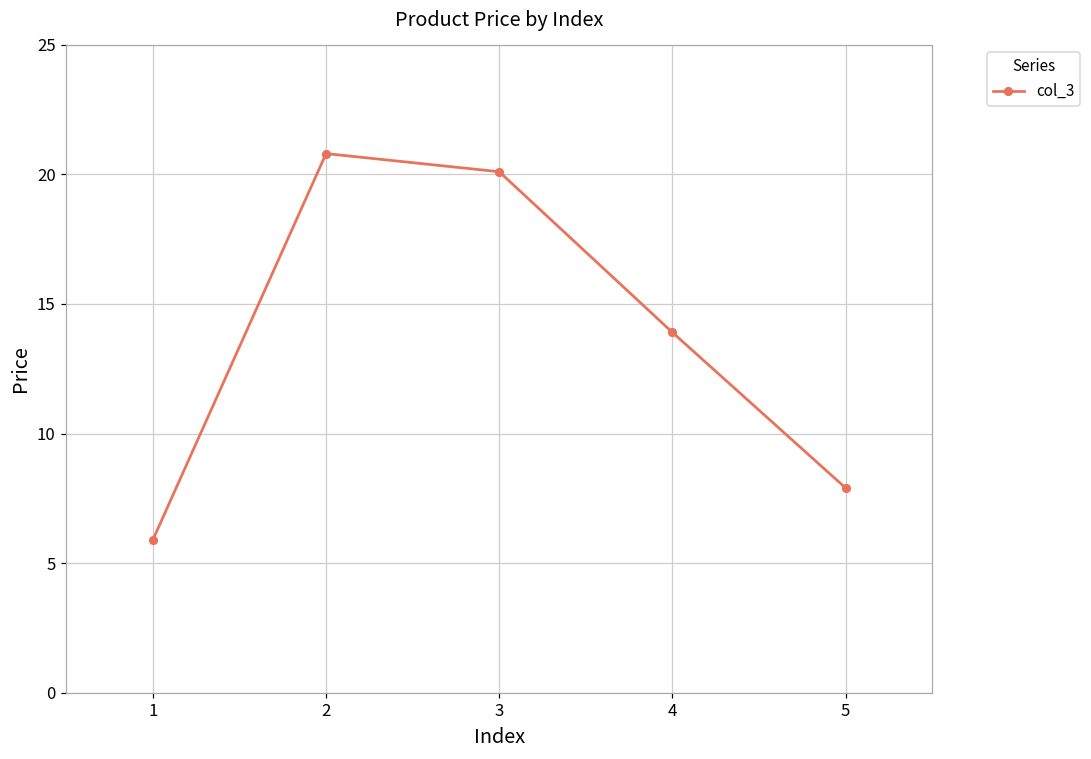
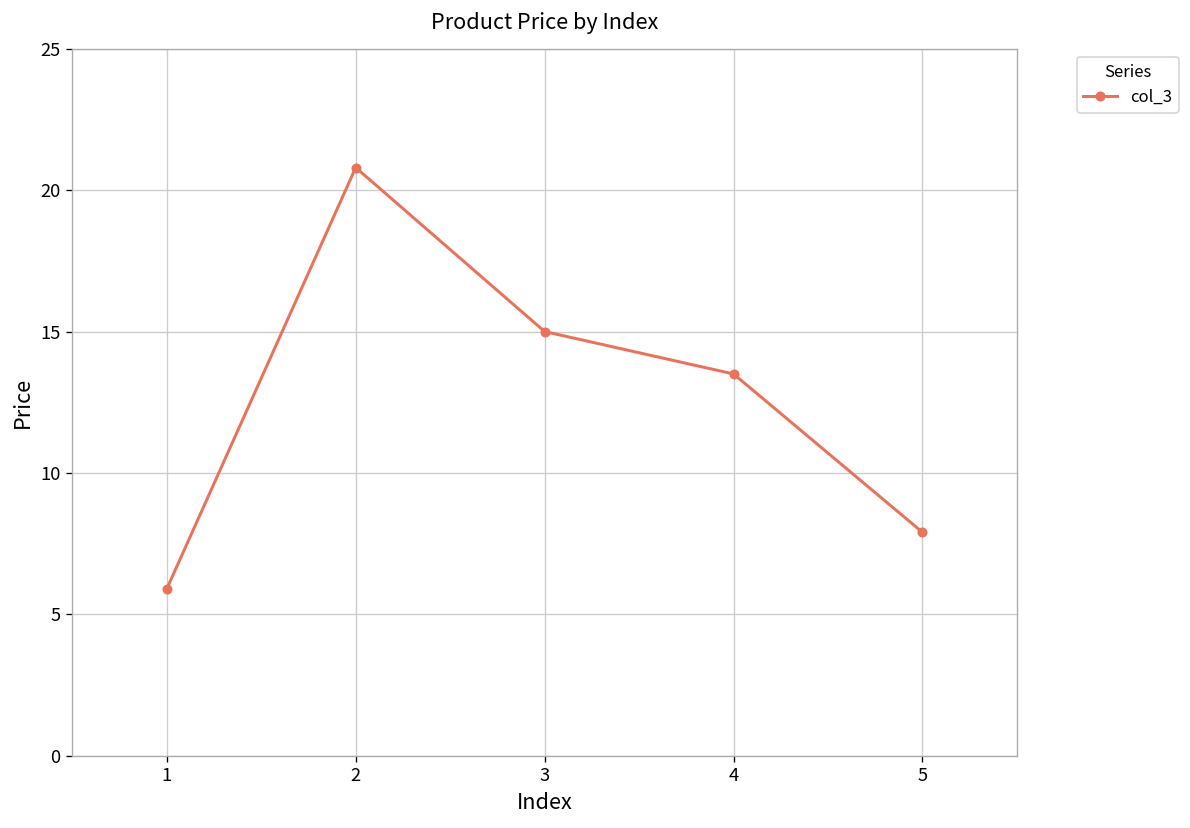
  {
    "1": 5.9,
    "2": 20.8,
-   "3": 20.1,
-   "4": 13.9,
+   "3": 15.0,
+   "4": 13.5,
    "5": 7.9
  }
